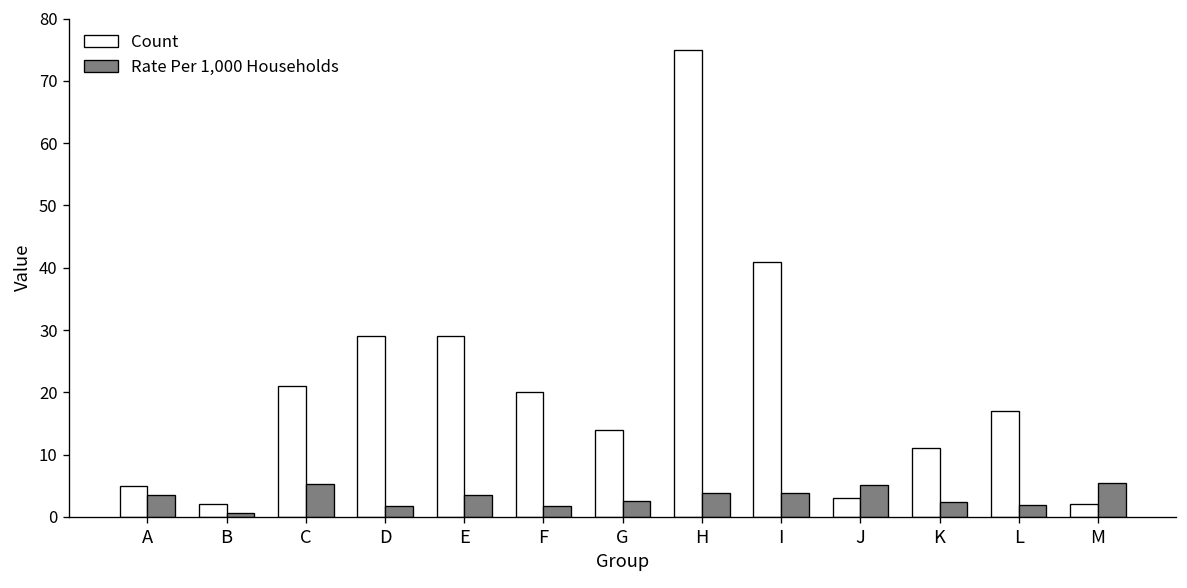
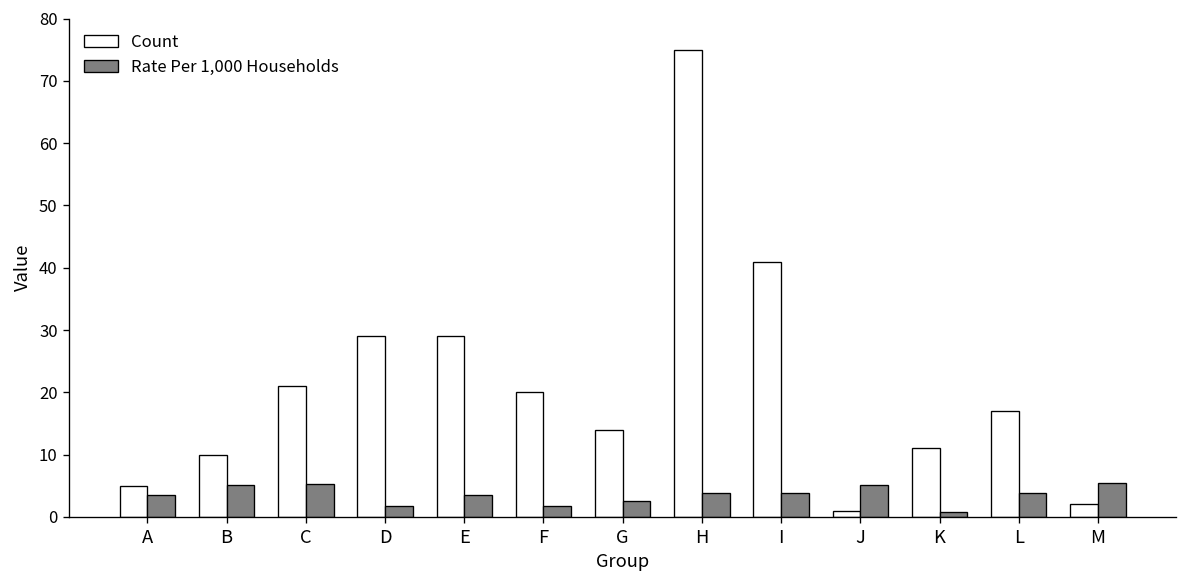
  {
    "Count": {
      "A": 5,
-     "B": 2,
+     "B": 10,
      "C": 21,
      "D": 29,
      "E": 29,
      "F": 20,
      "G": 14,
      "H": 75,
      "I": 41,
-     "J": 3,
+     "J": 1,
      "K": 11,
      "L": 17,
      "M": 2
    },
    "Rate Per 1,000 Households": {
      "A": 4,
-     "B": 1,
+     "B": 5,
      "C": 5,
      "D": 2,
      "E": 4,
      "F": 2,
      "G": 3,
      "H": 4,
      "I": 4,
      "J": 5,
-     "K": 2,
-     "L": 2,
+     "K": 1,
+     "L": 4,
      "M": 5
    }
  }
